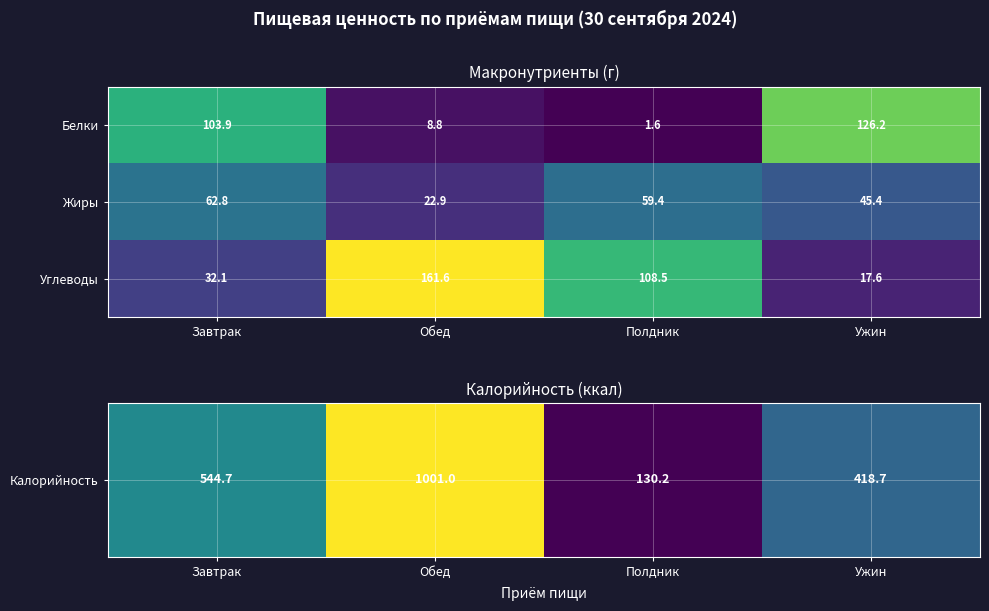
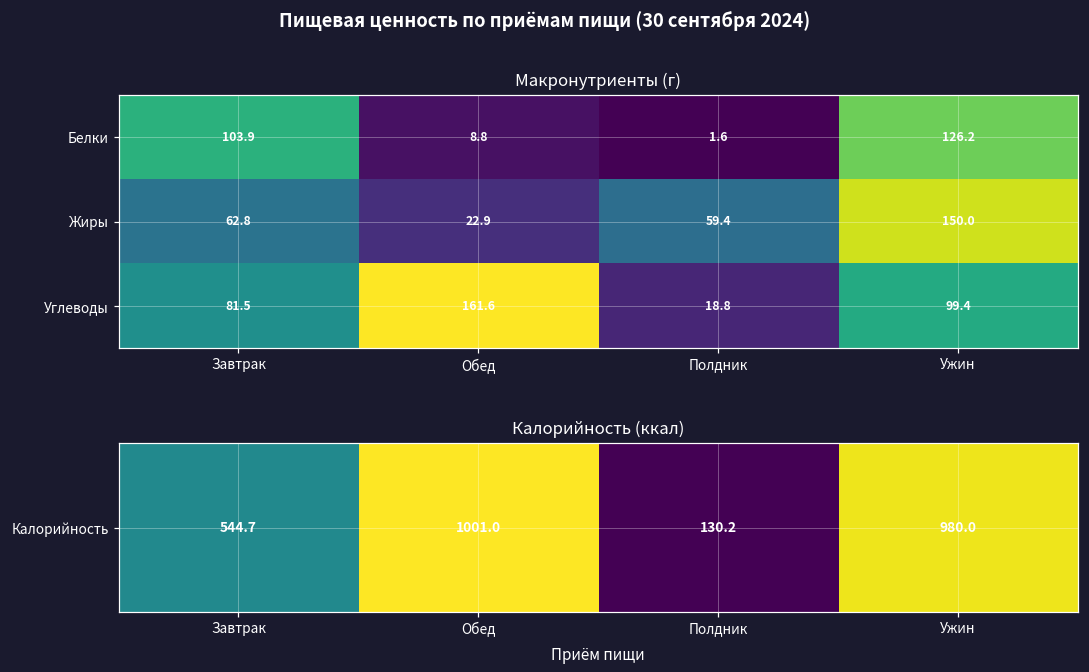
  {
    "Макронутриенты (г)": {
      "Белки": {
        "Завтрак": 103.9,
        "Обед": 8.8,
        "Полдник": 1.6,
        "Ужин": 126.2
      },
      "Жиры": {
        "Завтрак": 62.8,
        "Обед": 22.9,
        "Полдник": 59.4,
-       "Ужин": 45.4
+       "Ужин": 150.0
      },
      "Углеводы": {
-       "Завтрак": 32.1,
+       "Завтрак": 81.5,
        "Обед": 161.6,
-       "Полдник": 108.5,
-       "Ужин": 17.6
+       "Полдник": 18.8,
+       "Ужин": 99.4
      }
    },
    "Калорийность (ккал)": {
      "Калорийность": {
        "Завтрак": 544.7,
        "Обед": 1001.0,
        "Полдник": 130.2,
-       "Ужин": 418.7
+       "Ужин": 980.0
      }
    }
  }
